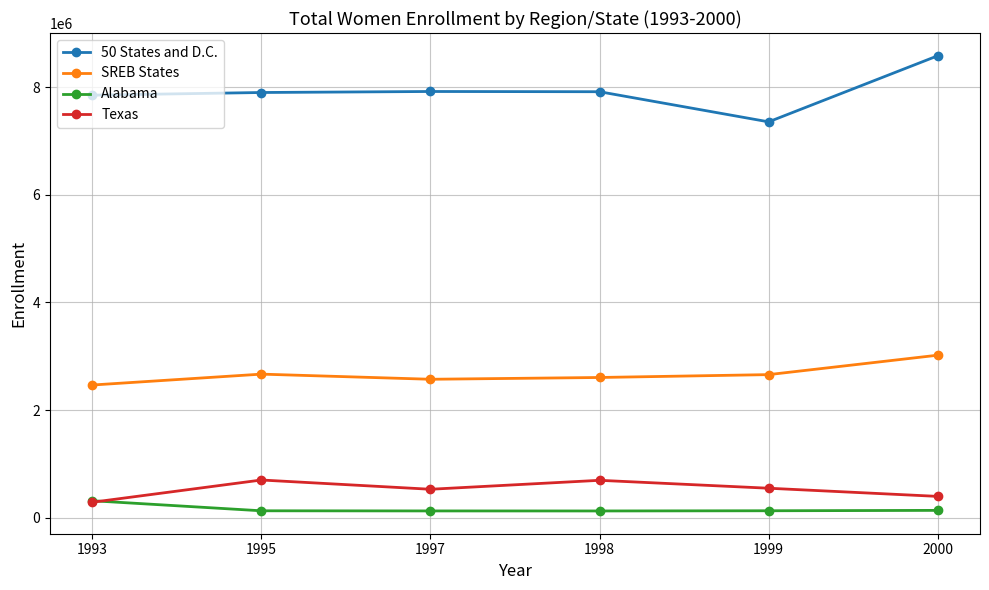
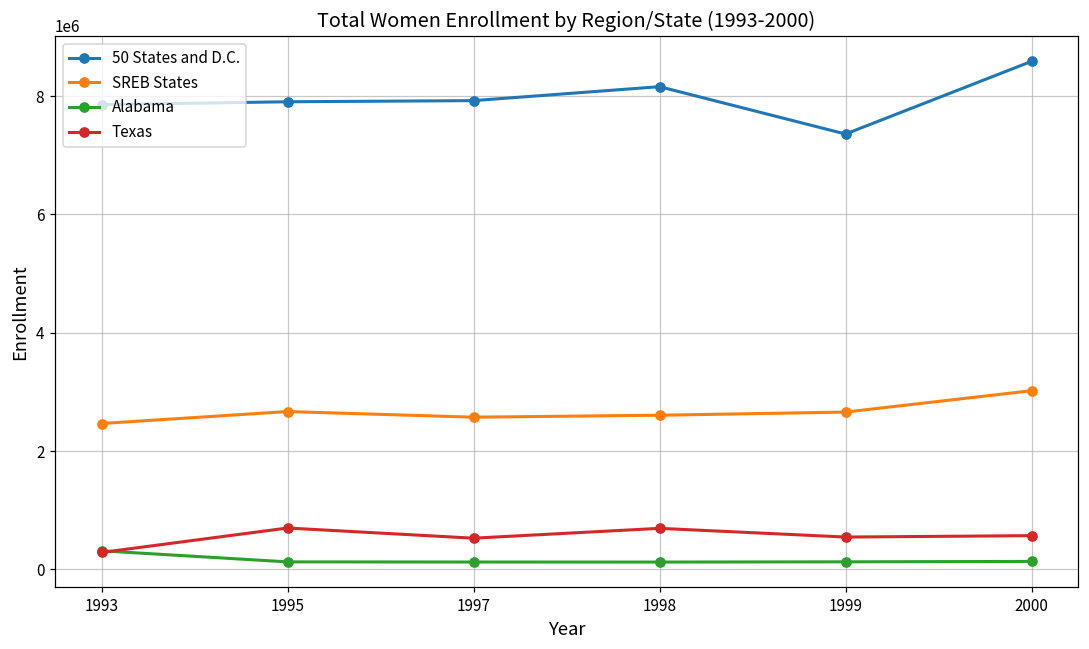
  {
    "50 States and D.C.": {
      "1995": 7900000,
      "1997": 7900000,
-     "1998": 7900000,
+     "1998": 8200000,
      "1999": 7400000,
      "2000": 8600000
    },
    "SREB States": {
      "1993": 2500000,
      "1995": 2700000,
      "1997": 2600000,
      "1998": 2600000,
      "1999": 2700000,
      "2000": 3000000
    },
    "Alabama": {
      "1995": 100000,
      "1997": 100000,
      "1998": 100000,
      "1999": 100000,
      "2000": 100000
    },
    "Texas": {
      "1995": 700000,
      "1997": 500000,
      "1998": 700000,
      "1999": 500000,
-     "2000": 400000
+     "2000": 600000
    }
  }
